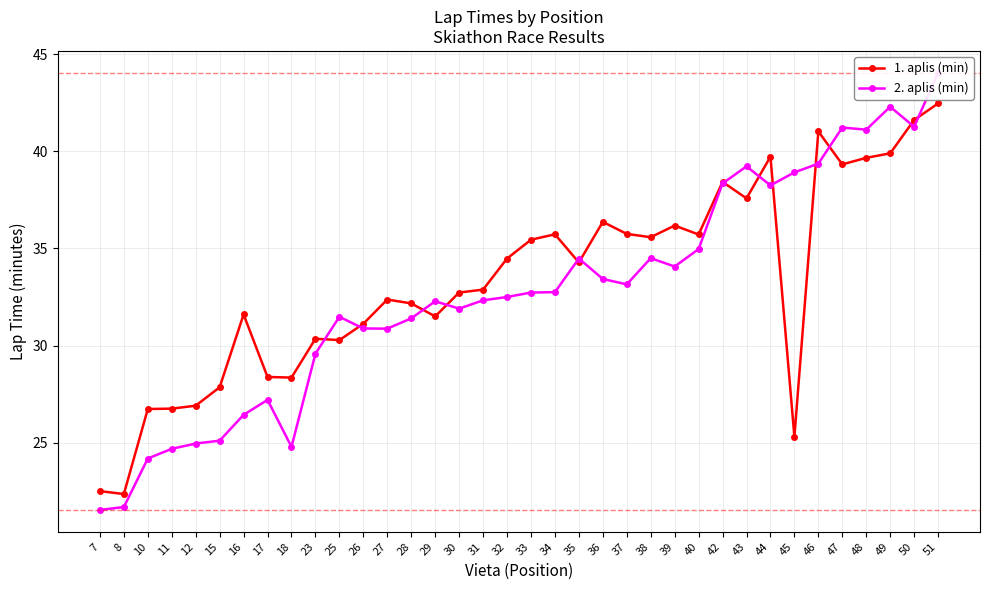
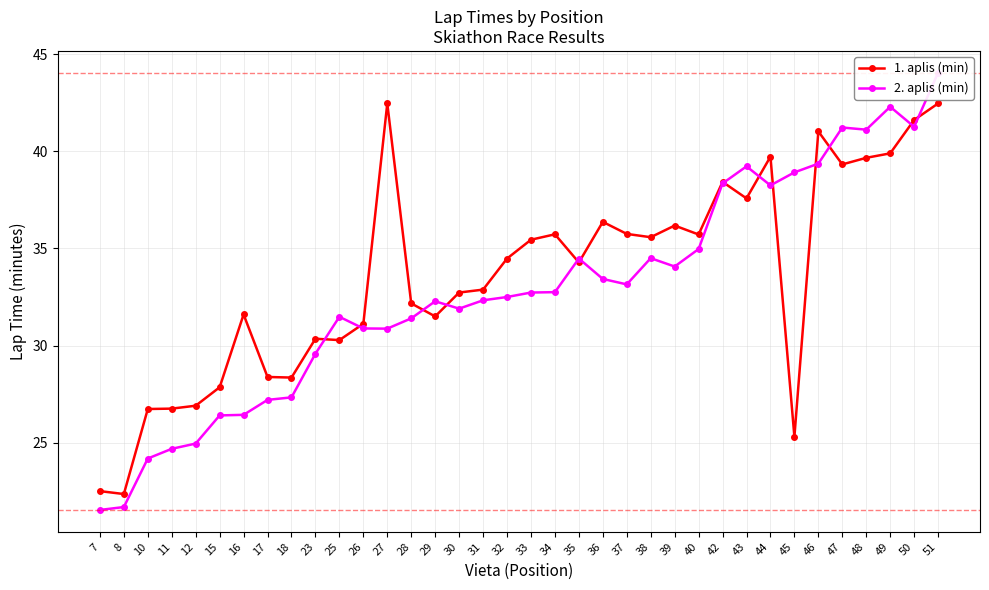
  {
    "1. aplis (min)": {
      "7": 22.5,
      "8": 22.4,
      "10": 26.7,
      "11": 26.8,
      "12": 26.9,
      "15": 27.9,
      "16": 31.6,
      "17": 28.4,
      "18": 28.4,
      "23": 30.4,
      "25": 30.3,
      "26": 31.1,
-     "27": 32.4,
+     "27": 42.5,
      "28": 32.2,
      "29": 31.5,
      "30": 32.7,
      "31": 32.9,
      "32": 34.5,
      "33": 35.5,
      "34": 35.7,
      "35": 34.3,
      "36": 36.4,
      "37": 35.8,
      "38": 35.6,
      "39": 36.2,
      "40": 35.7,
      "43": 37.6,
      "44": 39.7,
      "45": 25.3,
      "46": 41.0,
      "47": 39.3,
      "48": 39.7,
      "49": 39.9,
      "50": 41.6,
      "51": 42.5
    },
    "2. aplis (min)": {
      "7": 21.5,
      "8": 21.7,
      "10": 24.2,
      "11": 24.7,
      "12": 25.0,
-     "15": 25.1,
+     "15": 26.4,
      "16": 26.4,
      "17": 27.2,
-     "18": 24.8,
+     "18": 27.3,
      "23": 29.6,
      "25": 31.5,
      "26": 30.9,
      "27": 30.9,
      "28": 31.4,
      "29": 32.3,
      "30": 31.9,
      "31": 32.3,
      "32": 32.5,
      "33": 32.7,
      "34": 32.8,
      "35": 34.5,
      "36": 33.4,
      "37": 33.2,
      "38": 34.5,
      "39": 34.1,
      "40": 35.0,
      "43": 39.2,
      "44": 38.3,
      "45": 38.9,
      "46": 39.4,
      "47": 41.2,
      "48": 41.1,
      "49": 42.3,
      "50": 41.3
    }
  }
